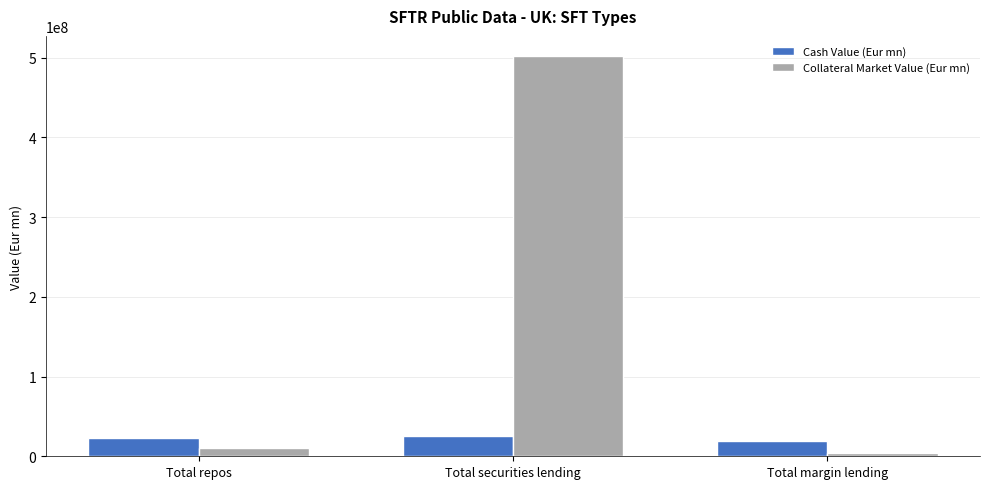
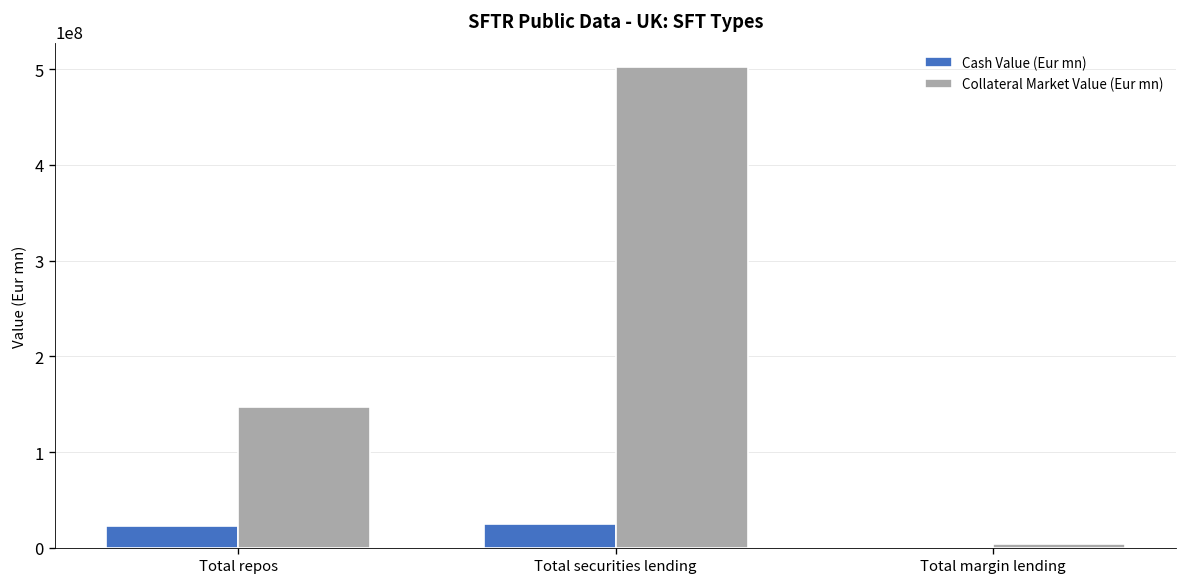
  {
    "Cash Value (Eur mn)": {
      "Total repos": 20000000,
      "Total securities lending": 20000000,
-     "Total margin lending": 20000000
+     "Total margin lending": 0
    },
    "Collateral Market Value (Eur mn)": {
-     "Total repos": 10000000,
+     "Total repos": 150000000,
      "Total securities lending": 500000000,
      "Total margin lending": 0
    }
  }
